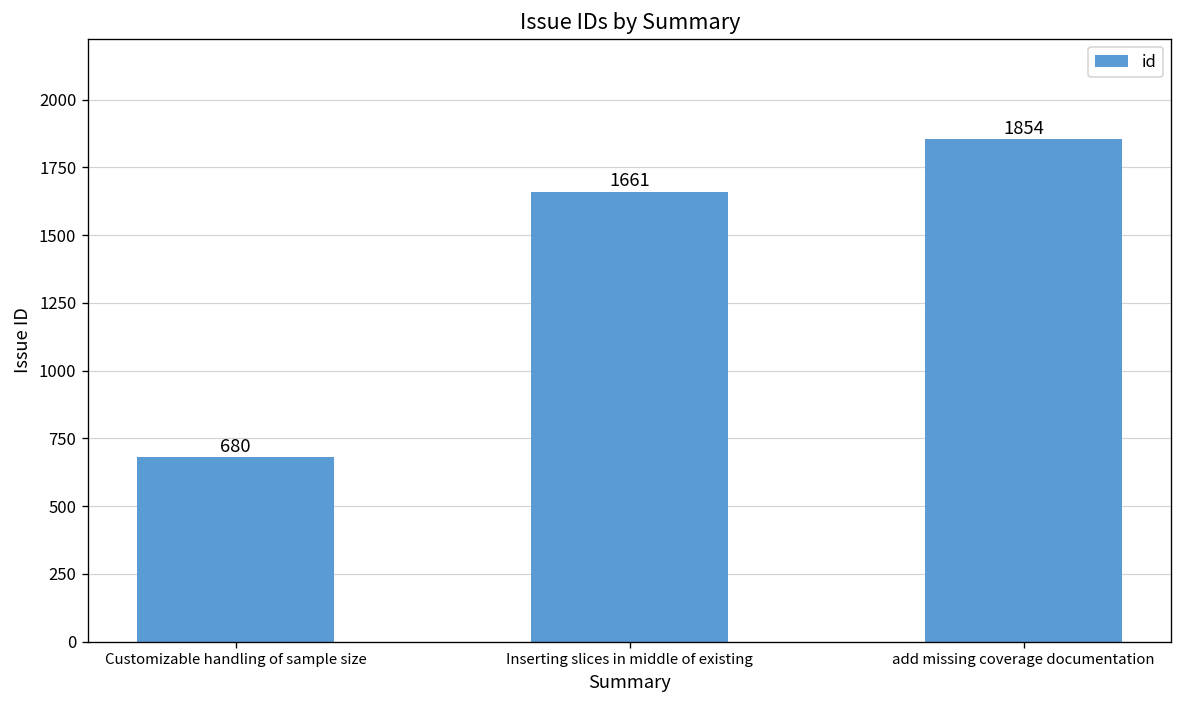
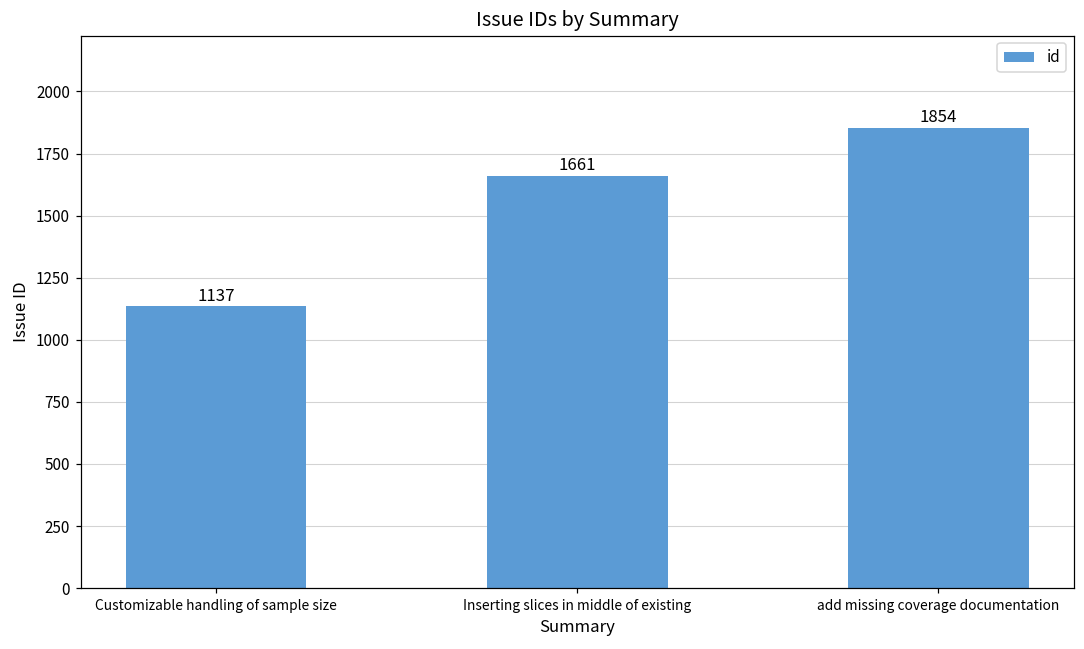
  {
-   "Customizable handling of sample size": 680,
+   "Customizable handling of sample size": 1137,
    "Inserting slices in middle of existing": 1661,
    "add missing coverage documentation": 1854
  }
